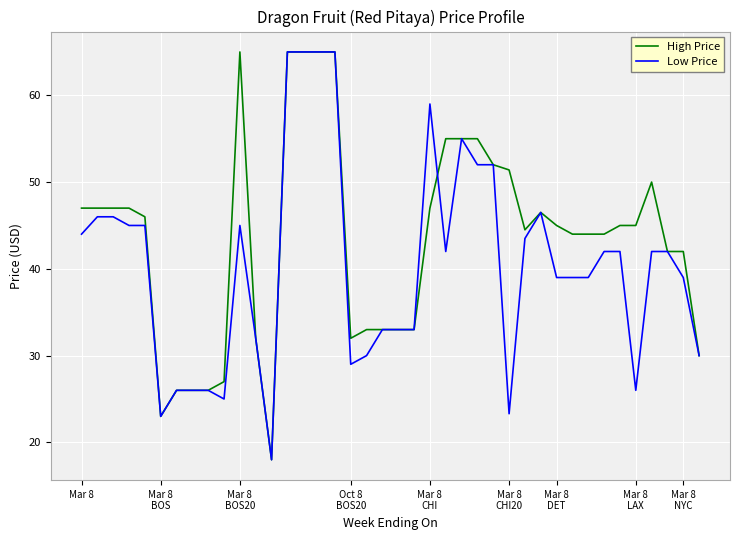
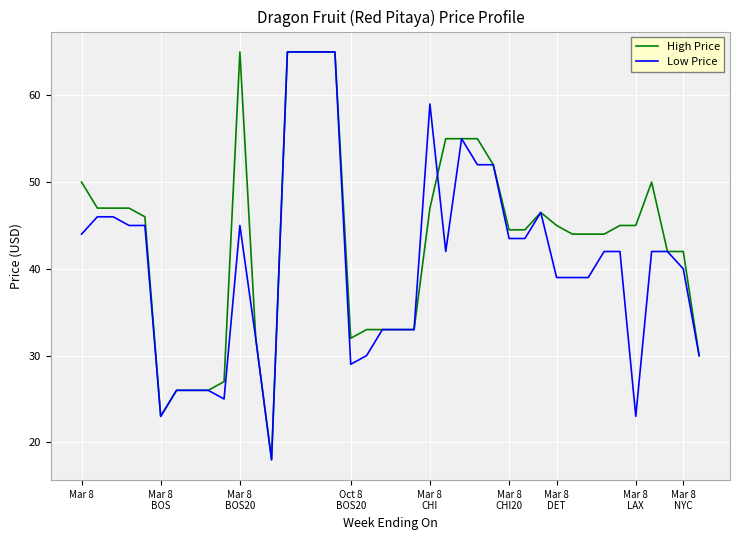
  {
    "High Price": {
-     "Mar 8": 47,
+     "Mar 8": 50,
      "Mar 8 BOS20": 65,
      "Oct 8 BOS20": 32,
      "Mar 8 CHI": 47,
-     "Mar 8 CHI20": 51,
+     "Mar 8 CHI20": 45,
      "Mar 8 DET": 45,
      "Mar 8 LAX": 45,
      "Mar 8 NYC": 42
    },
    "Low Price": {
      "Mar 8": 44,
      "Mar 8 BOS20": 45,
      "Oct 8 BOS20": 29,
      "Mar 8 CHI": 59,
-     "Mar 8 CHI20": 23,
+     "Mar 8 CHI20": 44,
      "Mar 8 DET": 39,
-     "Mar 8 LAX": 26,
-     "Mar 8 NYC": 39
+     "Mar 8 LAX": 23,
+     "Mar 8 NYC": 40
    }
  }
